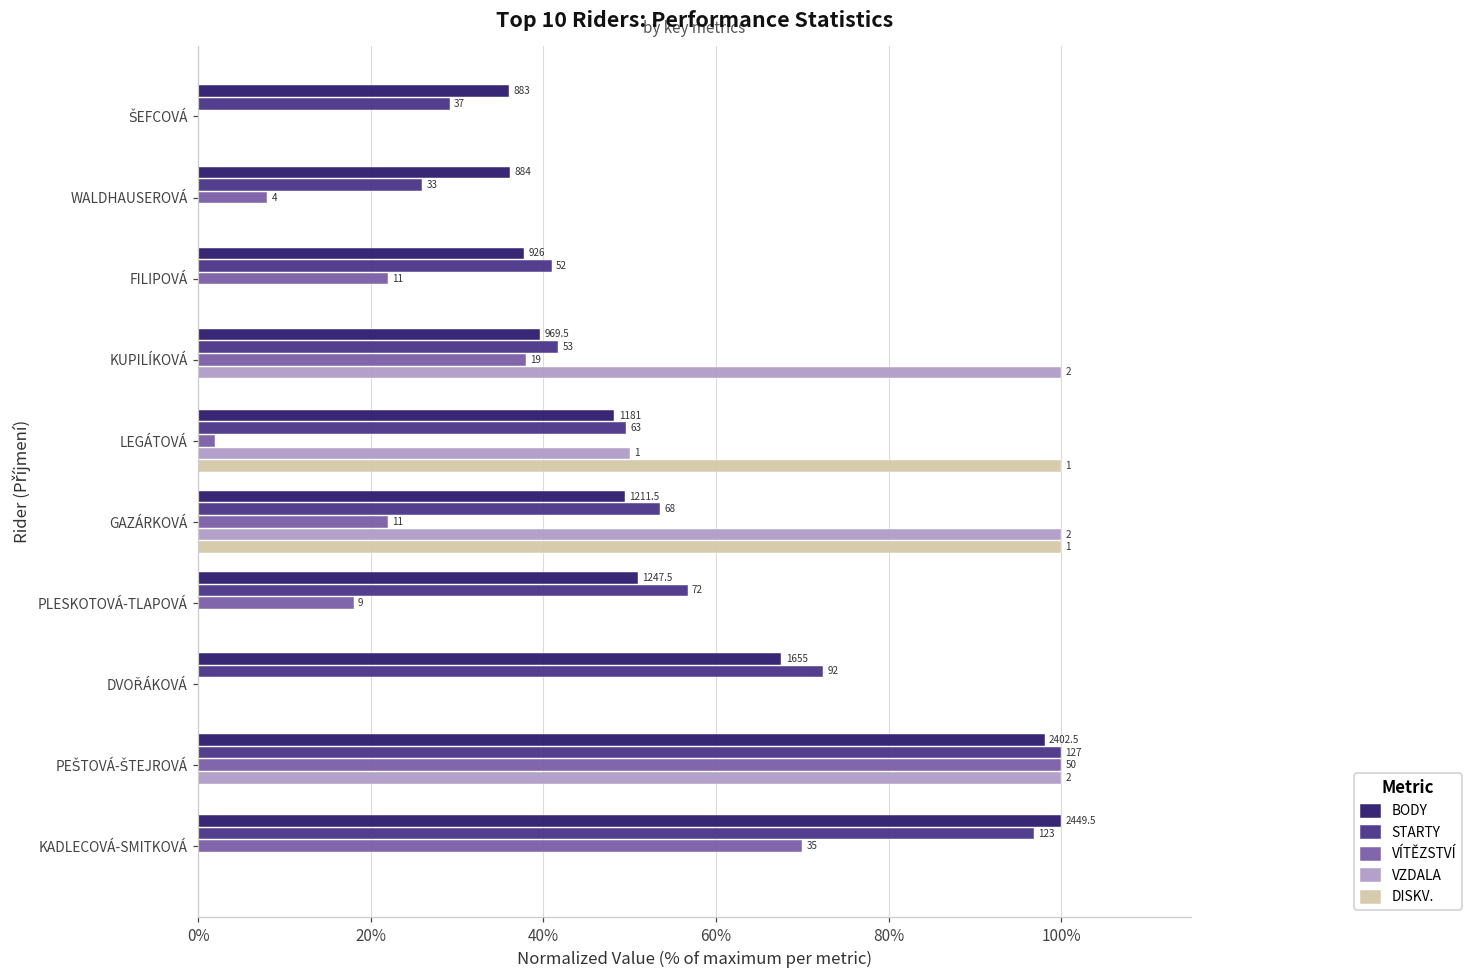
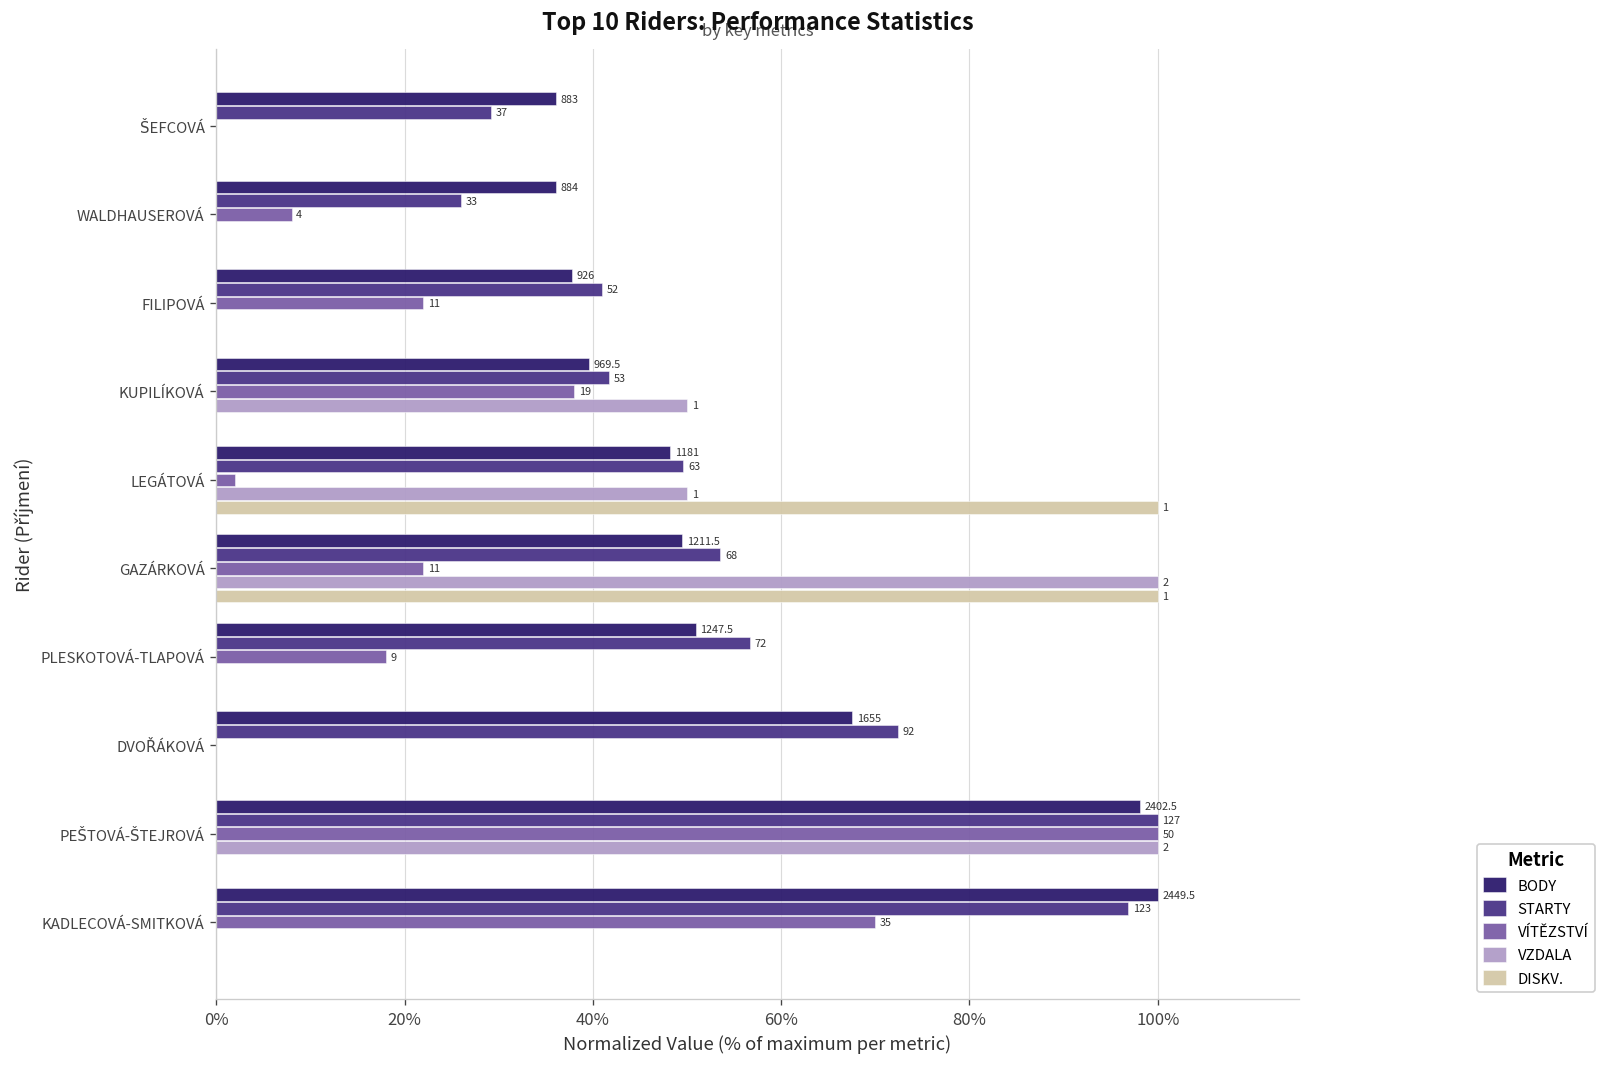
  {
    "VÍTĚZSTVÍ": {
      "ŠEFCOVÁ": "0%",
      "LEGÁTOVÁ": "2%",
      "DVOŘÁKOVÁ": "0%"
    },
    "VZDALA": {
-     "KUPILÍKOVÁ": "2"
+     "KUPILÍKOVÁ": "1"
    },
    "DISKV.": {
      "ŠEFCOVÁ": "0%",
      "WALDHAUSEROVÁ": "0%",
      "FILIPOVÁ": "0%",
      "KUPILÍKOVÁ": "0%",
      "PLESKOTOVÁ-TLAPOVÁ": "0%",
      "DVOŘÁKOVÁ": "0%",
      "PEŠTOVÁ-ŠTEJROVÁ": "0%",
      "KADLECOVÁ-SMITKOVÁ": "0%"
    }
  }
